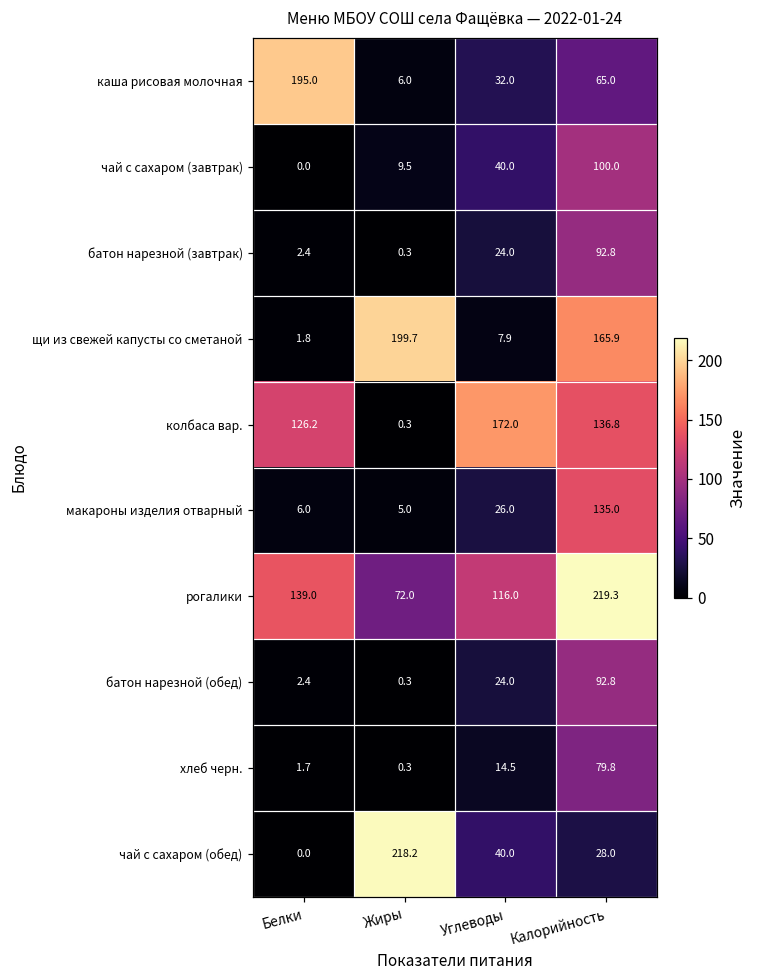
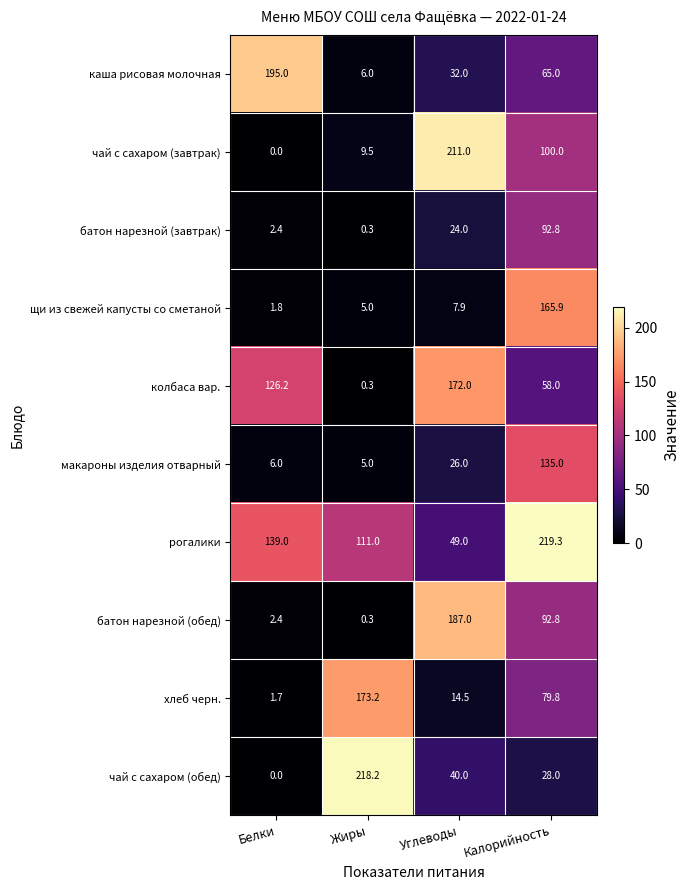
  {
    "каша рисовая молочная": {
      "Белки": 195.0,
      "Жиры": 6.0,
      "Углеводы": 32.0,
      "Калорийность": 65.0
    },
    "чай с сахаром (завтрак)": {
      "Белки": 0.0,
      "Жиры": 9.5,
-     "Углеводы": 40.0,
+     "Углеводы": 211.0,
      "Калорийность": 100.0
    },
    "батон нарезной (завтрак)": {
      "Белки": 2.4,
      "Жиры": 0.3,
      "Углеводы": 24.0,
      "Калорийность": 92.8
    },
    "щи из свежей капусты со сметаной": {
      "Белки": 1.8,
-     "Жиры": 199.7,
+     "Жиры": 5.0,
      "Углеводы": 7.9,
      "Калорийность": 165.9
    },
    "колбаса вар.": {
      "Белки": 126.2,
      "Жиры": 0.3,
      "Углеводы": 172.0,
-     "Калорийность": 136.8
+     "Калорийность": 58.0
    },
    "макароны изделия отварный": {
      "Белки": 6.0,
      "Жиры": 5.0,
      "Углеводы": 26.0,
      "Калорийность": 135.0
    },
    "рогалики": {
      "Белки": 139.0,
-     "Жиры": 72.0,
-     "Углеводы": 116.0,
+     "Жиры": 111.0,
+     "Углеводы": 49.0,
      "Калорийность": 219.3
    },
    "батон нарезной (обед)": {
      "Белки": 2.4,
      "Жиры": 0.3,
-     "Углеводы": 24.0,
+     "Углеводы": 187.0,
      "Калорийность": 92.8
    },
    "хлеб черн.": {
      "Белки": 1.7,
-     "Жиры": 0.3,
+     "Жиры": 173.2,
      "Углеводы": 14.5,
      "Калорийность": 79.8
    },
    "чай с сахаром (обед)": {
      "Белки": 0.0,
      "Жиры": 218.2,
      "Углеводы": 40.0,
      "Калорийность": 28.0
    }
  }
